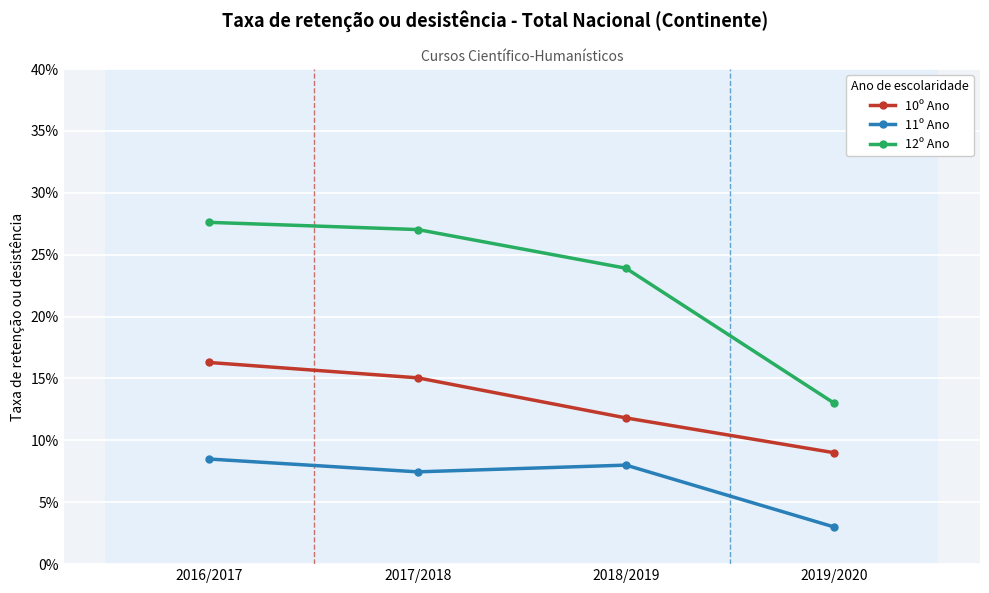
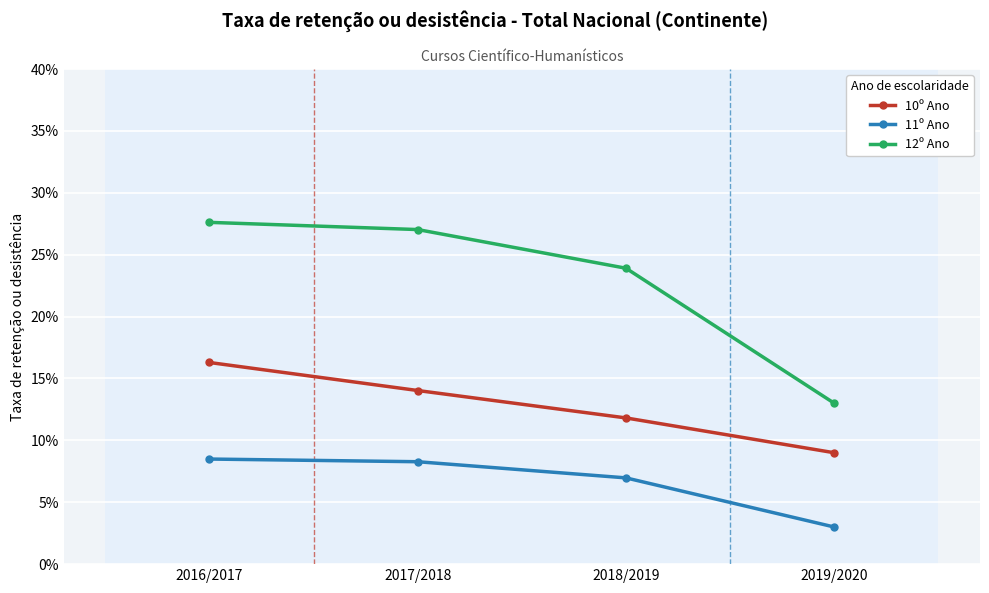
  {
    "10º Ano": {
      "2016/2017": "16.3%",
-     "2017/2018": "15.1%",
+     "2017/2018": "14.0%",
      "2018/2019": "11.8%",
      "2019/2020": "9.0%"
    },
    "11º Ano": {
      "2016/2017": "8.5%",
-     "2017/2018": "7.5%",
-     "2018/2019": "8.0%",
+     "2017/2018": "8.3%",
+     "2018/2019": "7.0%",
      "2019/2020": "3.0%"
    },
    "12º Ano": {
      "2016/2017": "27.6%",
      "2017/2018": "27.0%",
      "2018/2019": "23.9%",
      "2019/2020": "13.0%"
    }
  }
